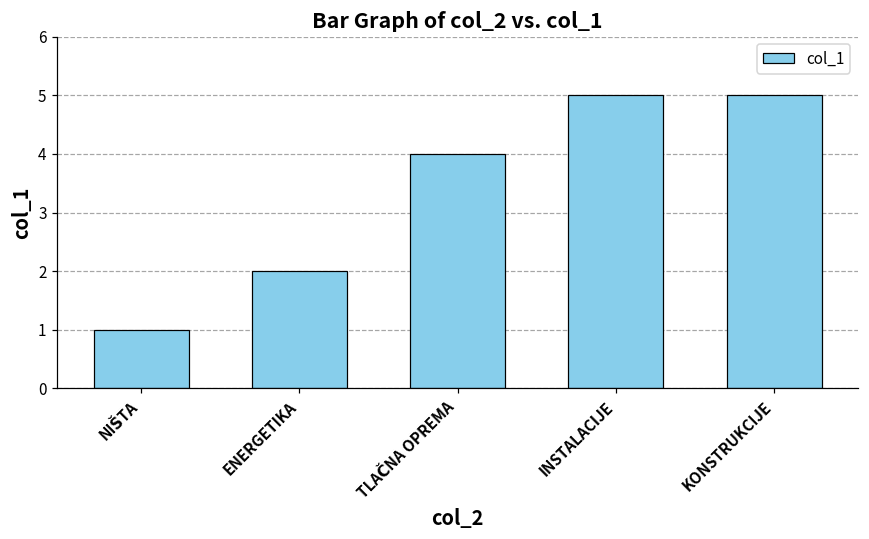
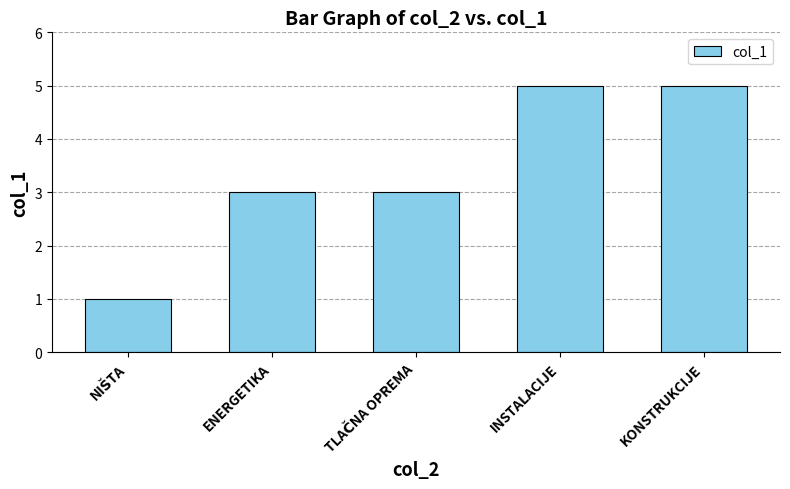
  {
    "NIŠTA": 1,
-   "ENERGETIKA": 2,
-   "TLAČNA OPREMA": 4,
+   "ENERGETIKA": 3,
+   "TLAČNA OPREMA": 3,
    "INSTALACIJE": 5,
    "KONSTRUKCIJE": 5
  }
